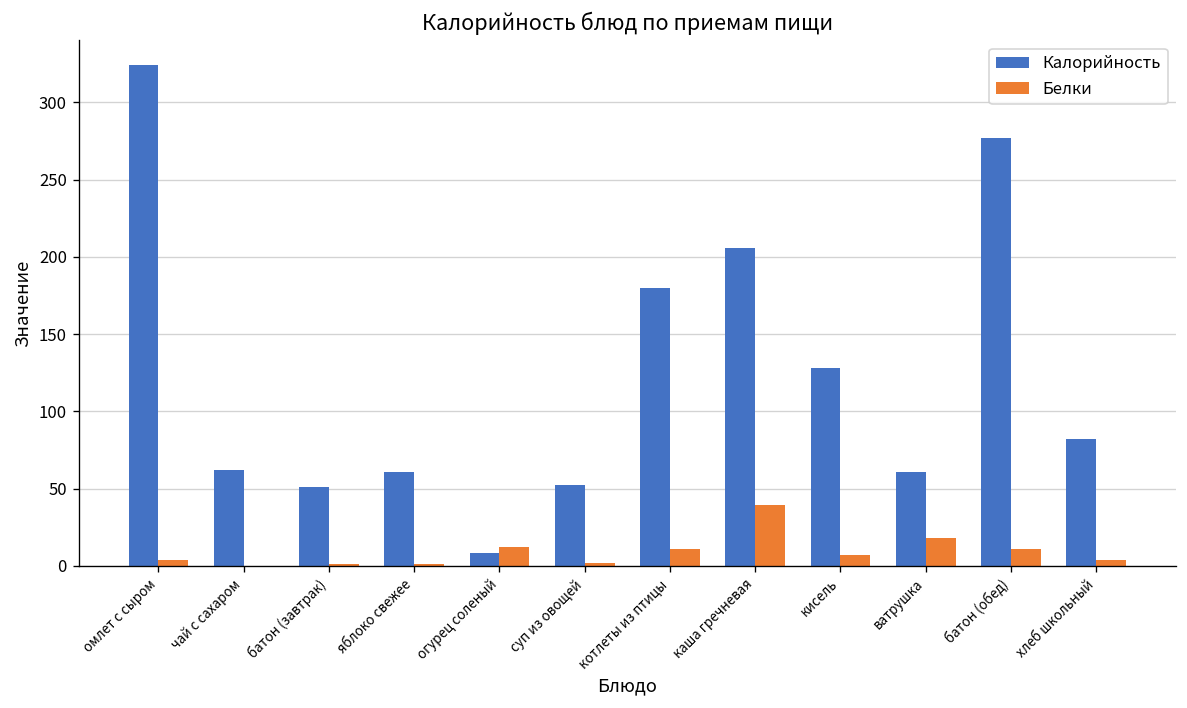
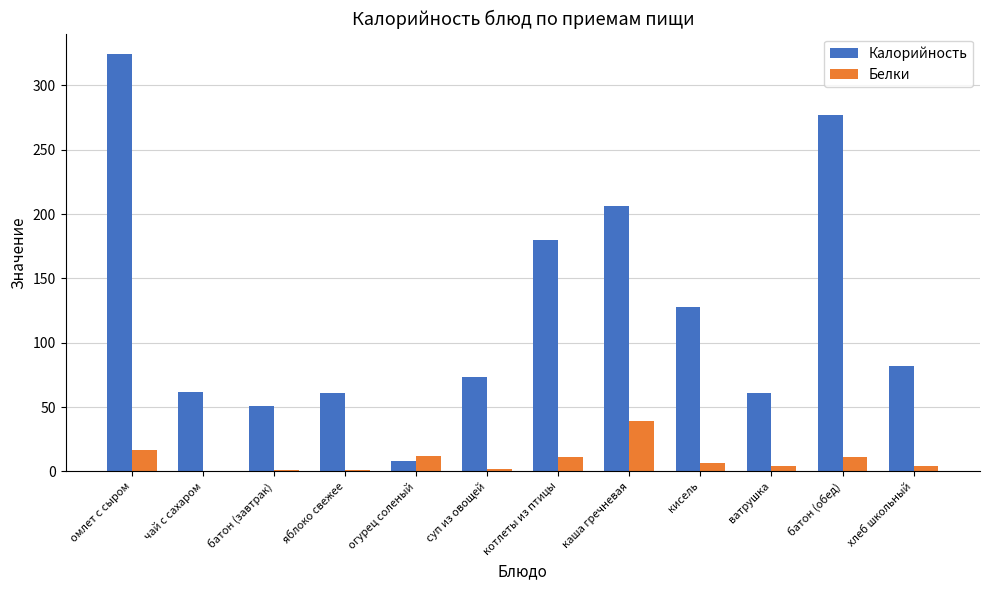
  {
    "Калорийность": {
      "омлет с сыром": 324,
      "чай с сахаром": 62,
      "батон (завтрак)": 51,
      "яблоко свежее": 61,
      "огурец соленый": 8,
-     "суп из овощей": 52,
+     "суп из овощей": 73,
      "котлеты из птицы": 180,
      "каша гречневая": 206,
      "кисель": 128,
      "ватрушка": 61,
      "батон (обед)": 277,
      "хлеб школьный": 82
    },
    "Белки": {
-     "омлет с сыром": 4,
+     "омлет с сыром": 17,
      "чай с сахаром": 0,
      "огурец соленый": 12,
      "суп из овощей": 2,
      "котлеты из птицы": 11,
      "каша гречневая": 39,
      "кисель": 7,
-     "ватрушка": 18,
+     "ватрушка": 4,
      "батон (обед)": 11,
      "хлеб школьный": 4
    }
  }
